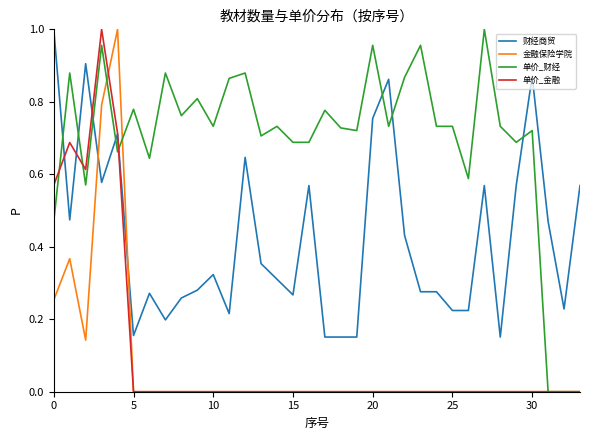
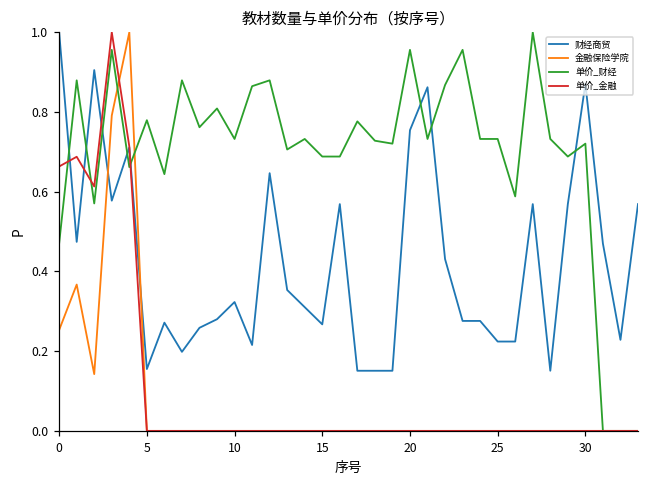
  {
    "财经商贸": {
      "0": 1.00
    },
    "金融保险学院": {
      "0": 0.25
    },
    "单价_财经": {
      "0": 0.47
    },
    "单价_金融": {
-     "0": 0.57
+     "0": 0.66
    }
  }
